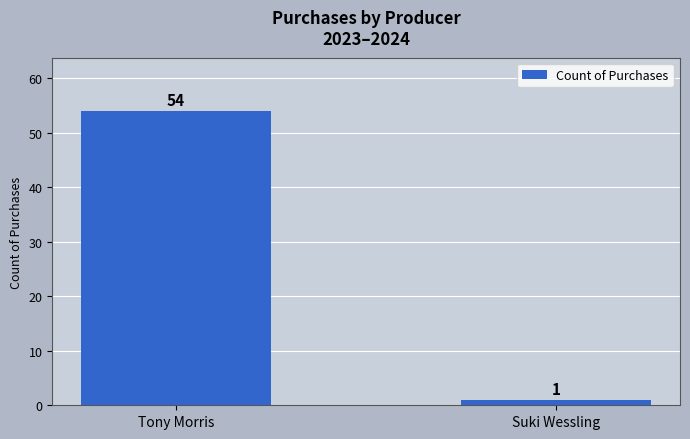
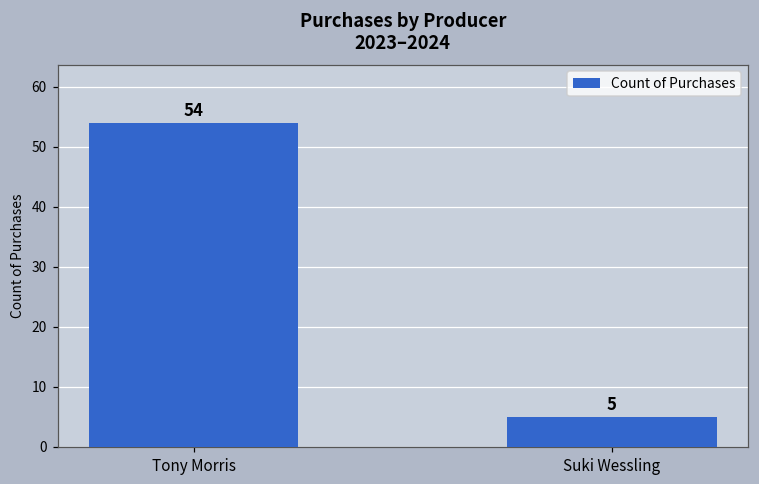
  {
    "Tony Morris": 54,
-   "Suki Wessling": 1
+   "Suki Wessling": 5
  }
